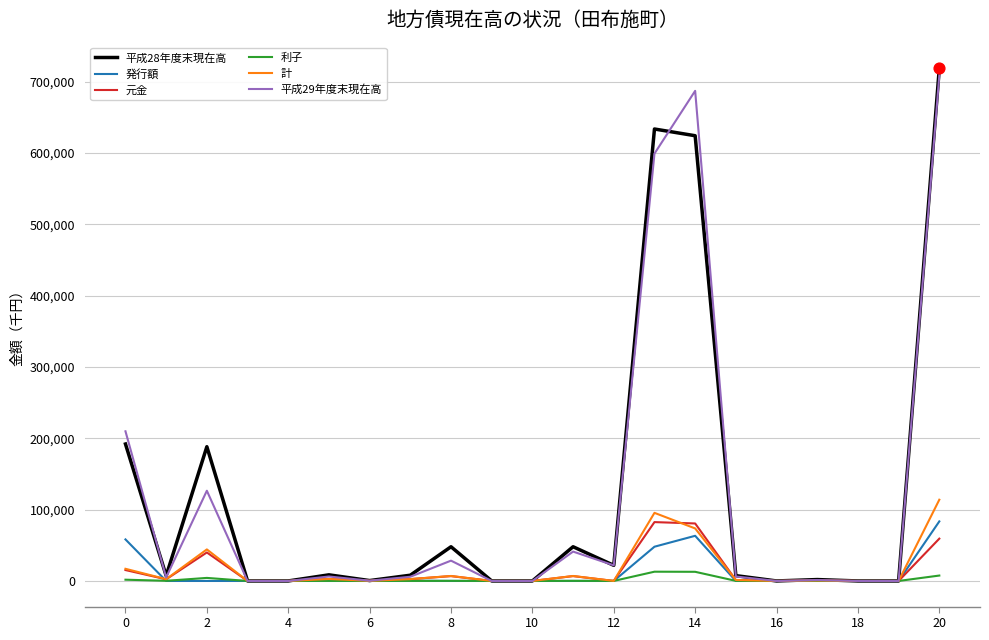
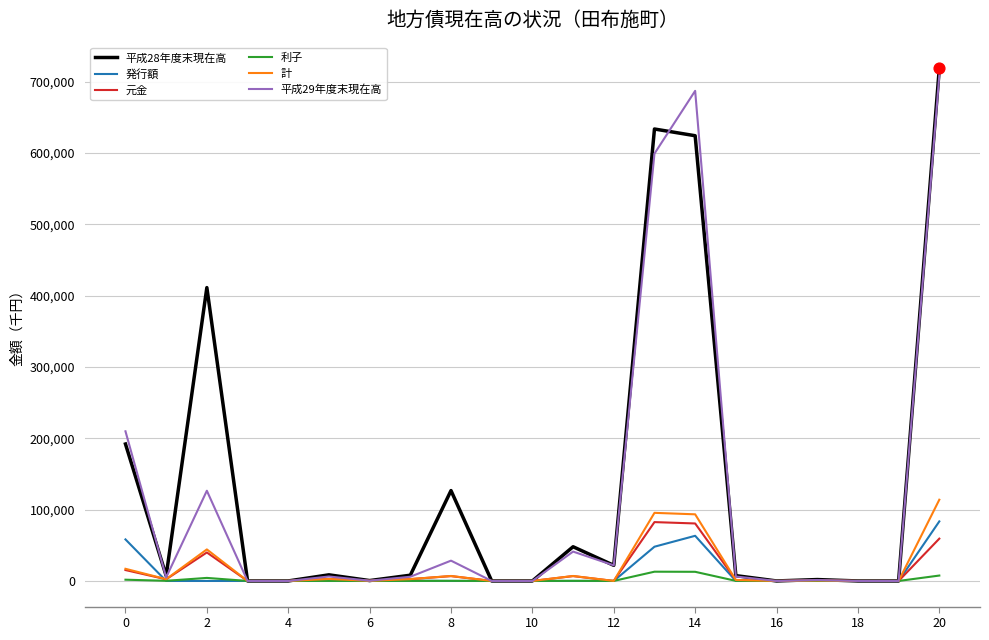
  {
    "平成28年度末現在高": {
      "0": "190,000",
-     "2": "190,000",
-     "8": "50,000",
+     "2": "410,000",
+     "8": "130,000",
      "14": "620,000"
    },
    "発行額": {
      "0": "60,000",
      "2": "0",
      "14": "60,000",
      "20": "80,000"
    },
    "元金": {
      "2": "40,000",
      "14": "80,000",
      "20": "60,000"
    },
    "利子": {
      "0": "0",
      "2": "0",
      "14": "10,000",
      "20": "10,000"
    },
    "計": {
      "2": "40,000",
-     "14": "70,000",
+     "14": "90,000",
      "20": "110,000"
    },
    "平成29年度末現在高": {
      "0": "210,000",
      "2": "130,000",
      "8": "30,000",
      "14": "690,000",
      "20": "710,000"
    }
  }
